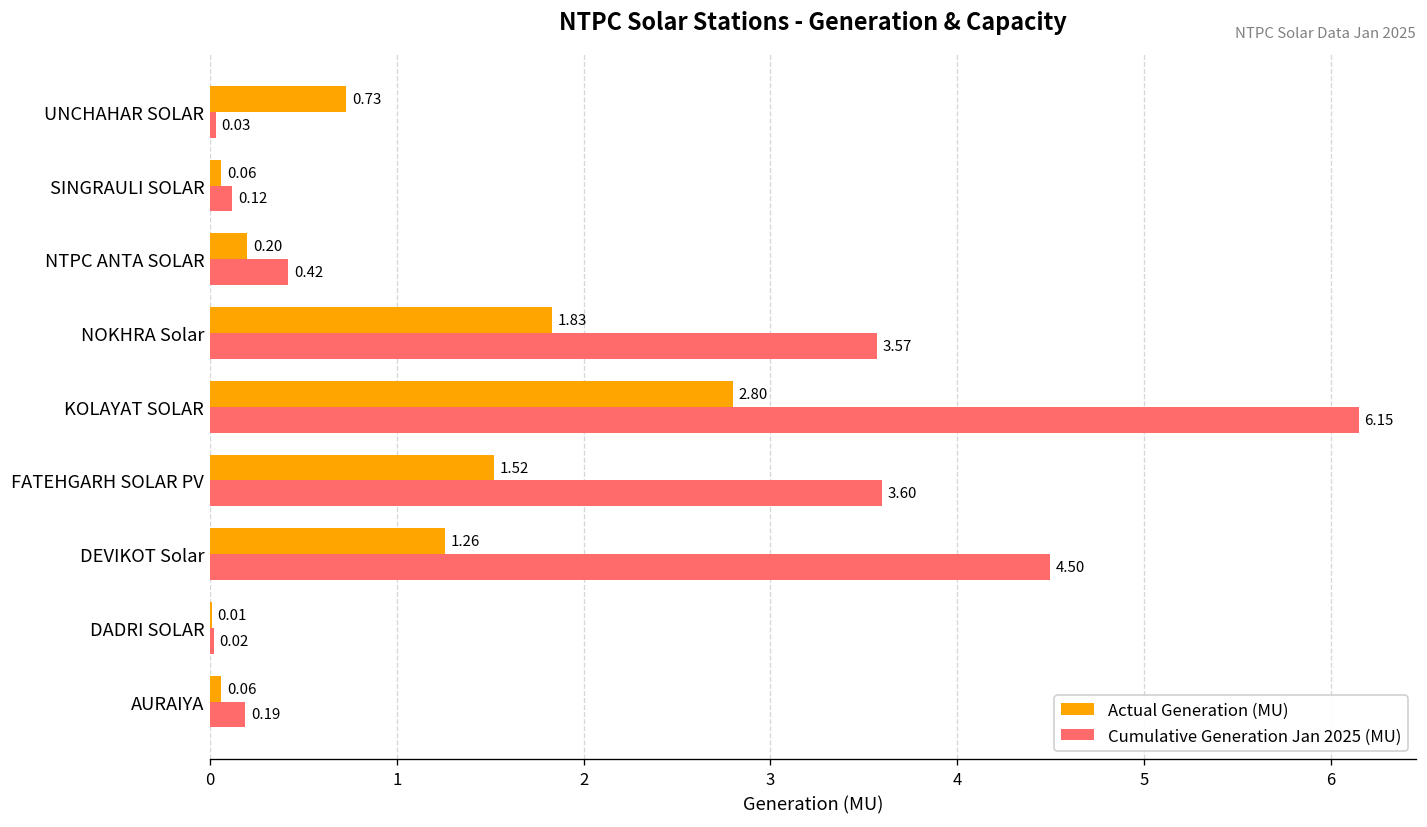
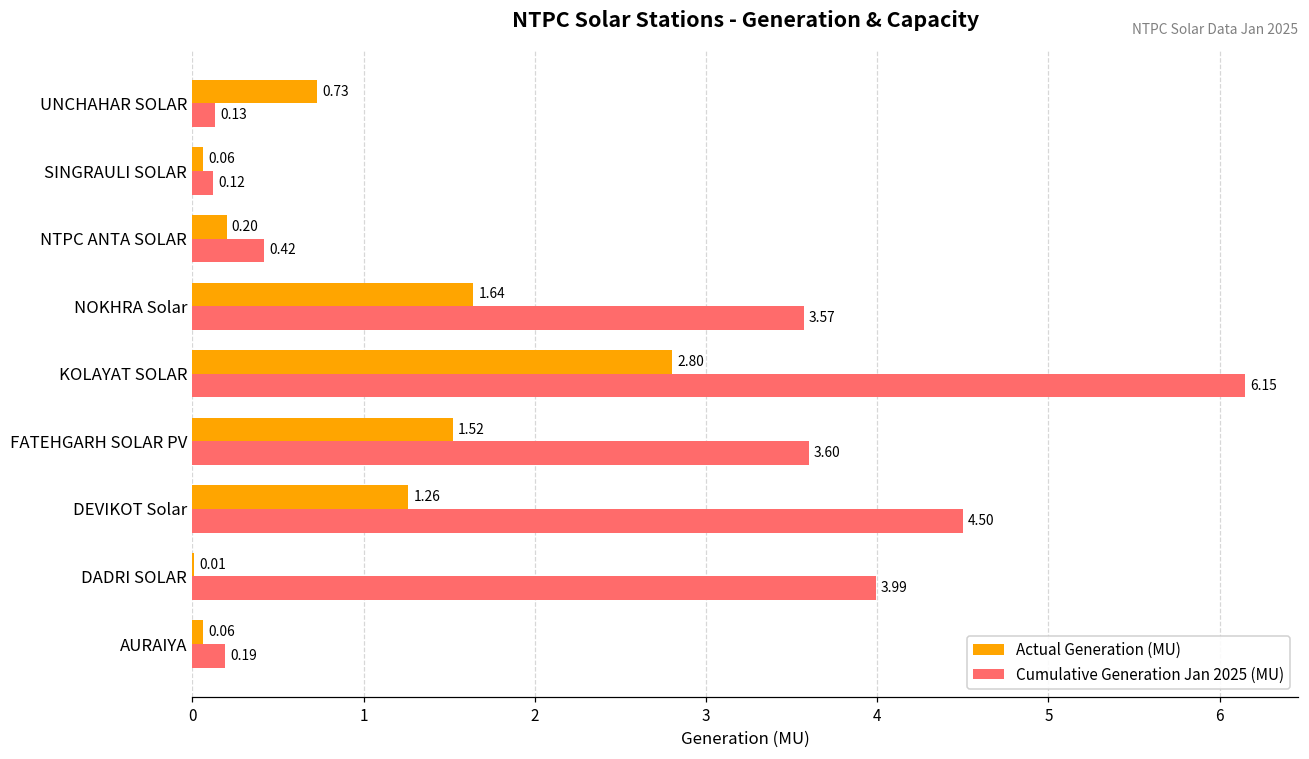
  {
    "Actual Generation (MU)": {
      "UNCHAHAR SOLAR": 0.73,
      "SINGRAULI SOLAR": 0.06,
      "NTPC ANTA SOLAR": 0.20,
-     "NOKHRA Solar": 1.83,
+     "NOKHRA Solar": 1.64,
      "KOLAYAT SOLAR": 2.80,
      "FATEHGARH SOLAR PV": 1.52,
      "DEVIKOT Solar": 1.26,
      "DADRI SOLAR": 0.01,
      "AURAIYA": 0.06
    },
    "Cumulative Generation Jan 2025 (MU)": {
-     "UNCHAHAR SOLAR": 0.03,
+     "UNCHAHAR SOLAR": 0.13,
      "SINGRAULI SOLAR": 0.12,
      "NTPC ANTA SOLAR": 0.42,
      "NOKHRA Solar": 3.57,
      "KOLAYAT SOLAR": 6.15,
      "FATEHGARH SOLAR PV": 3.60,
      "DEVIKOT Solar": 4.50,
-     "DADRI SOLAR": 0.02,
+     "DADRI SOLAR": 3.99,
      "AURAIYA": 0.19
    }
  }
